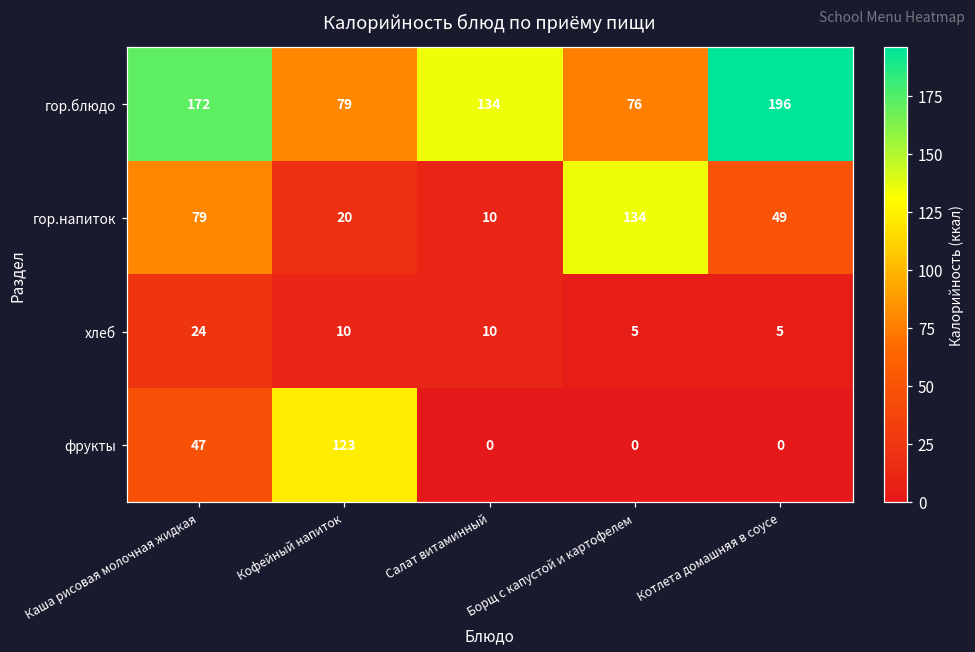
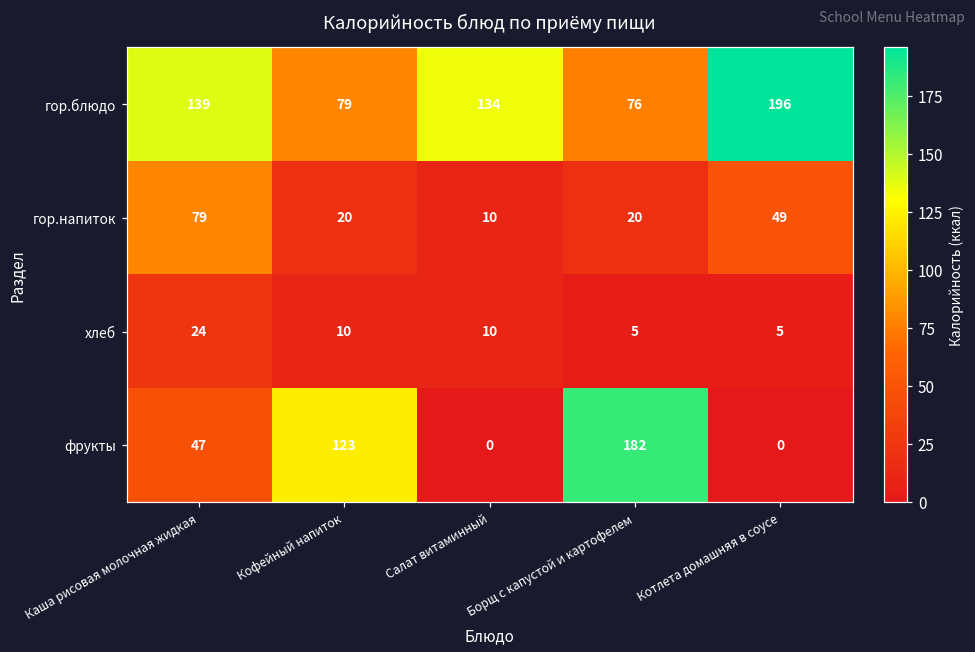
  {
    "гор.блюдо": {
-     "Каша рисовая молочная жидкая": 172,
+     "Каша рисовая молочная жидкая": 139,
      "Кофейный напиток": 79,
      "Салат витаминный": 134,
      "Борщ с капустой и картофелем": 76,
      "Котлета домашняя в соусе": 196
    },
    "гор.напиток": {
      "Каша рисовая молочная жидкая": 79,
      "Кофейный напиток": 20,
      "Салат витаминный": 10,
-     "Борщ с капустой и картофелем": 134,
+     "Борщ с капустой и картофелем": 20,
      "Котлета домашняя в соусе": 49
    },
    "хлеб": {
      "Каша рисовая молочная жидкая": 24,
      "Кофейный напиток": 10,
      "Салат витаминный": 10,
      "Борщ с капустой и картофелем": 5,
      "Котлета домашняя в соусе": 5
    },
    "фрукты": {
      "Каша рисовая молочная жидкая": 47,
      "Кофейный напиток": 123,
      "Салат витаминный": 0,
-     "Борщ с капустой и картофелем": 0,
+     "Борщ с капустой и картофелем": 182,
      "Котлета домашняя в соусе": 0
    }
  }
